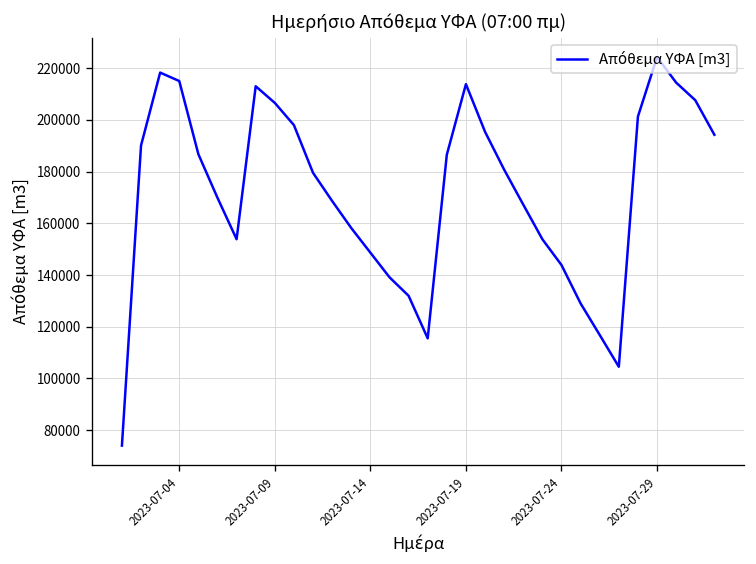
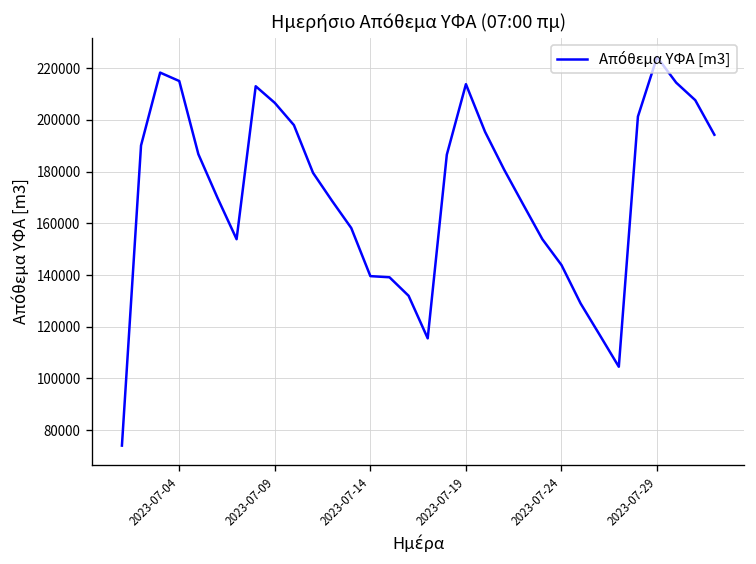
  {
    "2023-07-04": 215000,
    "2023-07-09": 207000,
-   "2023-07-14": 149000,
+   "2023-07-14": 140000,
    "2023-07-19": 214000,
    "2023-07-24": 144000
  }
